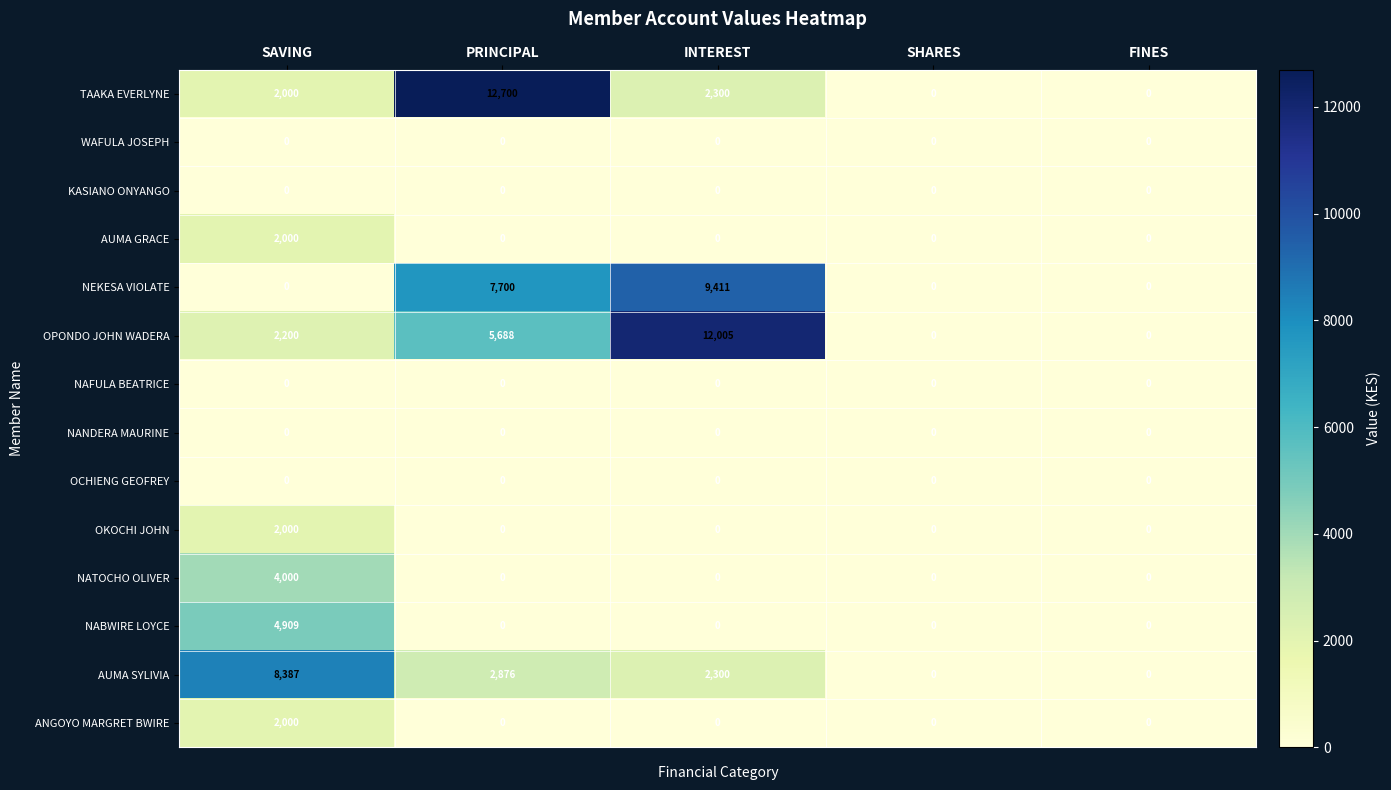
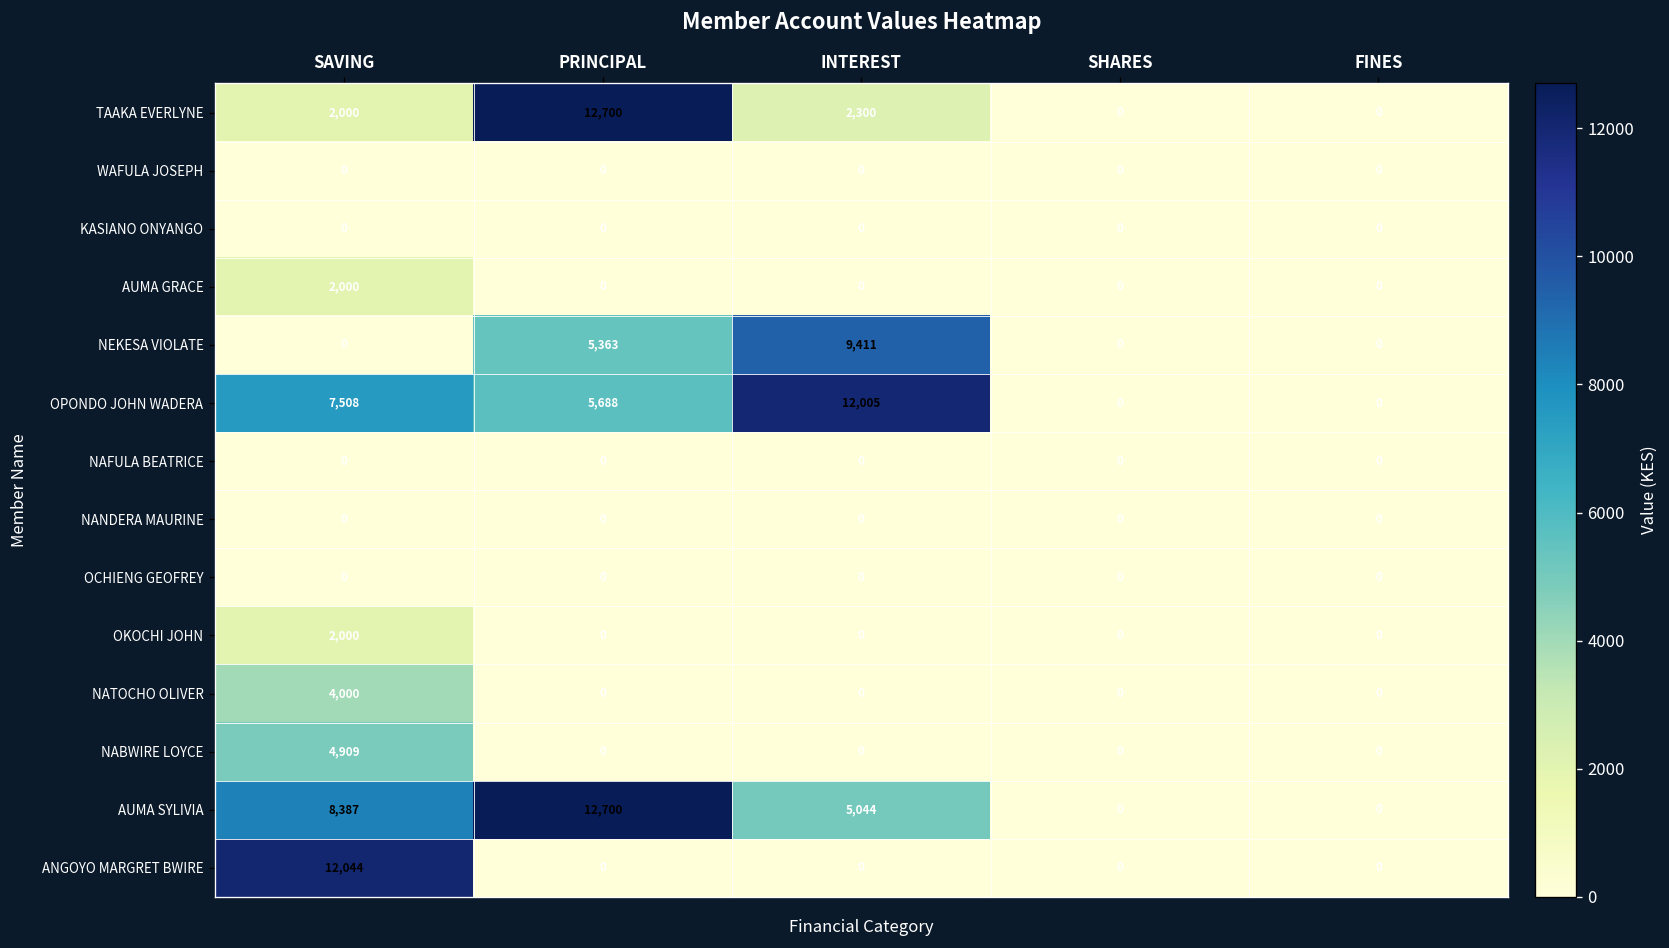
  {
    "TAAKA EVERLYNE": {
      "SAVING": "2,000",
      "PRINCIPAL": "12,700",
      "INTEREST": "2,300"
    },
    "AUMA GRACE": {
      "SAVING": "2,000"
    },
    "NEKESA VIOLATE": {
-     "PRINCIPAL": "7,700",
+     "PRINCIPAL": "5,363",
      "INTEREST": "9,411"
    },
    "OPONDO JOHN WADERA": {
-     "SAVING": "2,200",
+     "SAVING": "7,508",
      "PRINCIPAL": "5,688",
      "INTEREST": "12,005"
    },
    "OKOCHI JOHN": {
      "SAVING": "2,000"
    },
    "NATOCHO OLIVER": {
      "SAVING": "4,000"
    },
    "NABWIRE LOYCE": {
      "SAVING": "4,909"
    },
    "AUMA SYLIVIA": {
      "SAVING": "8,387",
-     "PRINCIPAL": "2,876",
-     "INTEREST": "2,300"
+     "PRINCIPAL": "12,700",
+     "INTEREST": "5,044"
    },
    "ANGOYO MARGRET BWIRE": {
-     "SAVING": "2,000"
+     "SAVING": "12,044"
    }
  }
